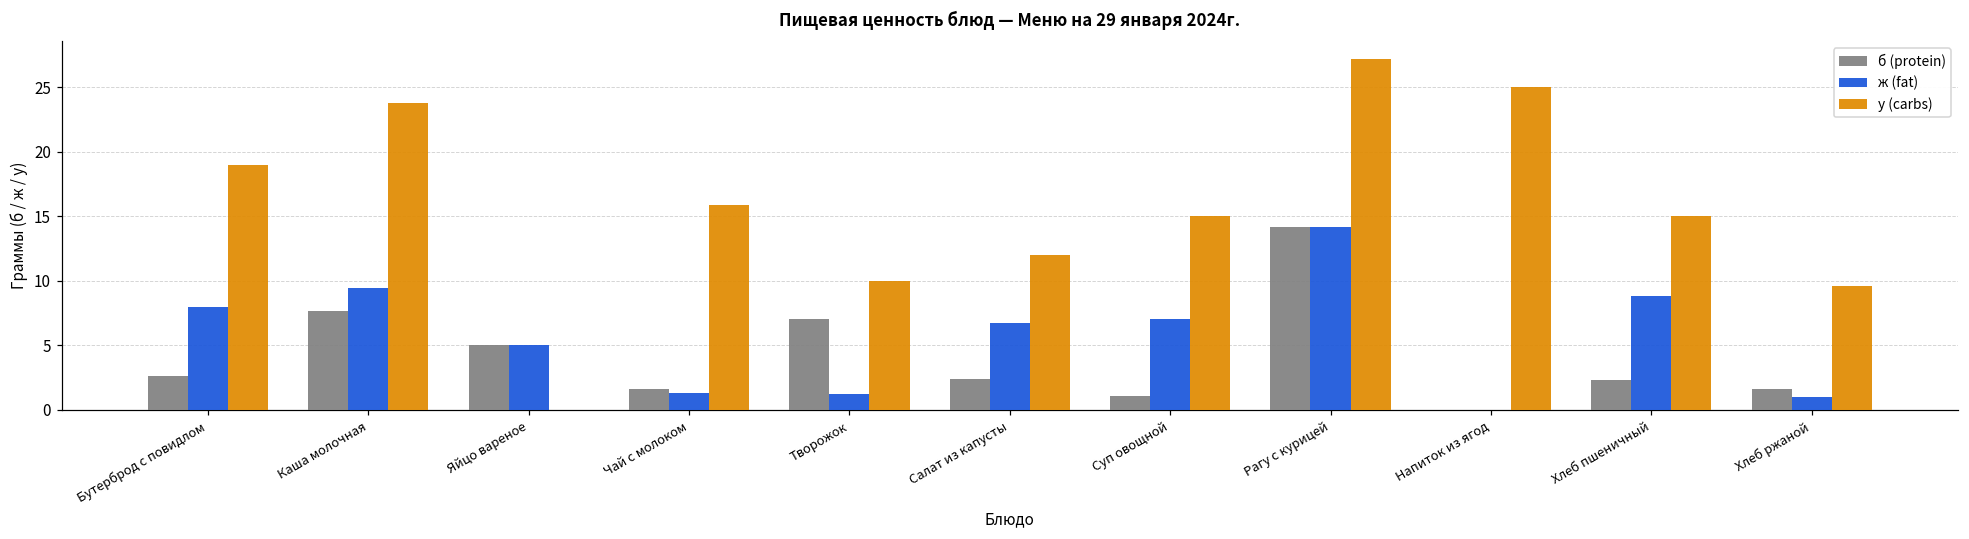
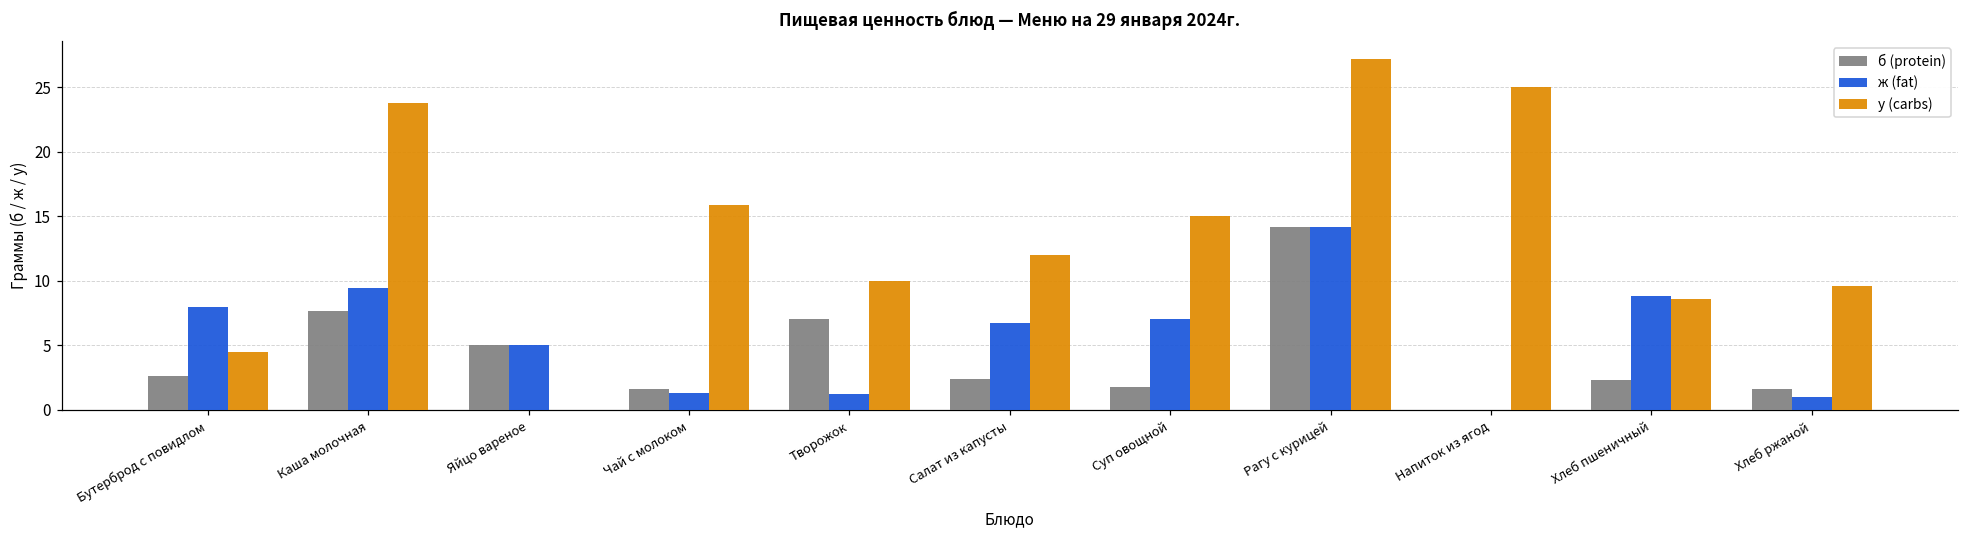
  {
    "б (protein)": {
      "Бутерброд с повидлом": 2.6,
      "Каша молочная": 7.7,
      "Яйцо вареное": 5.0,
      "Чай с молоком": 1.6,
      "Творожок": 7.0,
      "Салат из капусты": 2.4,
-     "Суп овощной": 1.1,
+     "Суп овощной": 1.8,
      "Рагу с курицей": 14.2,
      "Напиток из ягод": 0.0,
      "Хлеб пшеничный": 2.3,
      "Хлеб ржаной": 1.6
    },
    "ж (fat)": {
      "Бутерброд с повидлом": 8.0,
      "Каша молочная": 9.4,
      "Яйцо вареное": 5.0,
      "Чай с молоком": 1.3,
      "Творожок": 1.2,
      "Салат из капусты": 6.7,
      "Суп овощной": 7.0,
      "Рагу с курицей": 14.2,
      "Напиток из ягод": 0.0,
      "Хлеб пшеничный": 8.8,
      "Хлеб ржаной": 1.0
    },
    "у (carbs)": {
-     "Бутерброд с повидлом": 19.0,
+     "Бутерброд с повидлом": 4.5,
      "Каша молочная": 23.8,
      "Яйцо вареное": 0.0,
      "Чай с молоком": 15.9,
      "Творожок": 10.0,
      "Салат из капусты": 12.0,
      "Суп овощной": 15.0,
      "Рагу с курицей": 27.2,
      "Напиток из ягод": 25.0,
-     "Хлеб пшеничный": 15.0,
+     "Хлеб пшеничный": 8.6,
      "Хлеб ржаной": 9.6
    }
  }
